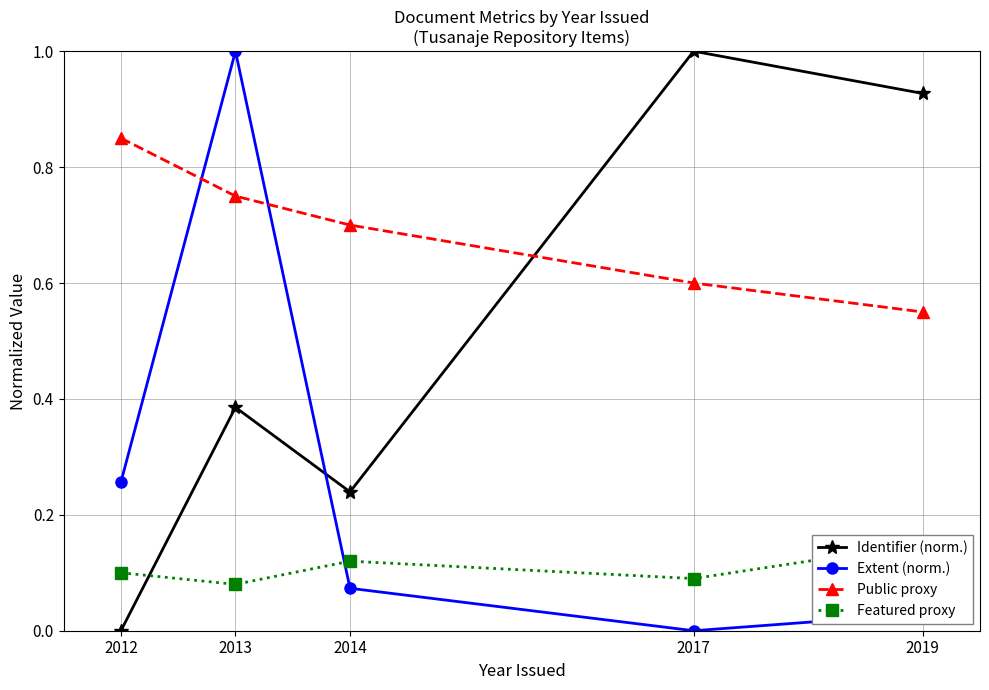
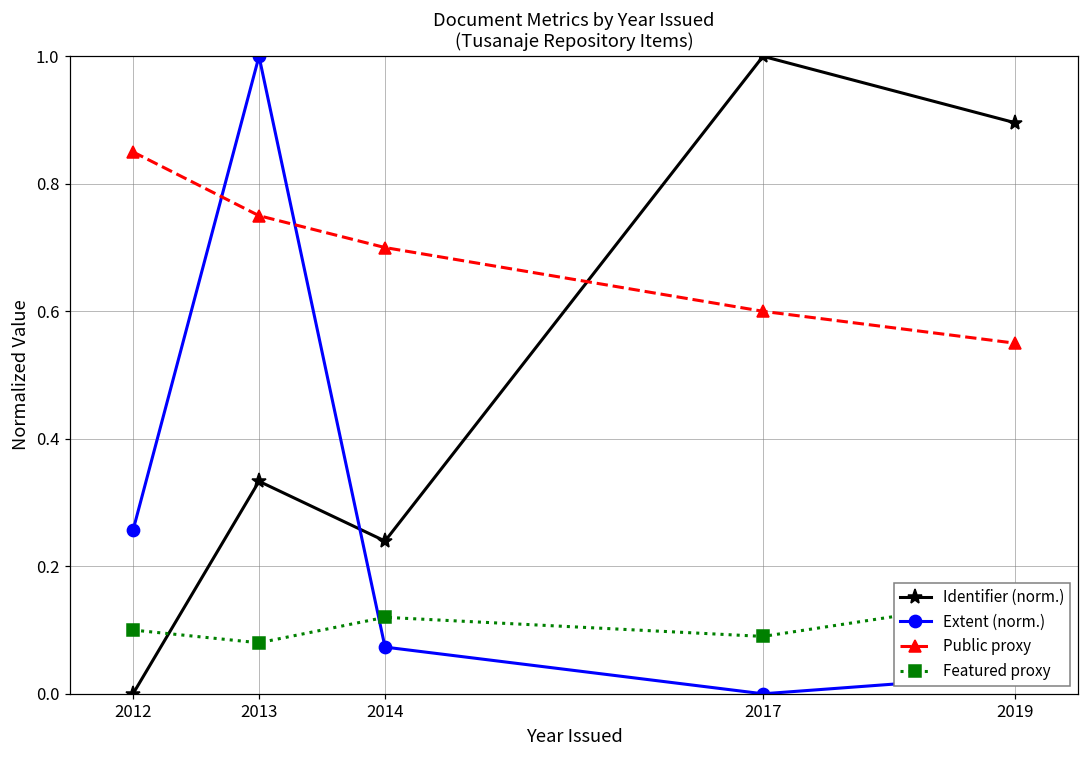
  {
    "Identifier (norm.)": {
      "2012": 0.00,
-     "2013": 0.39,
+     "2013": 0.33,
      "2014": 0.24,
      "2017": 1.00,
-     "2019": 0.93
+     "2019": 0.90
    },
    "Extent (norm.)": {
      "2012": 0.26,
      "2013": 1.00,
      "2014": 0.07,
      "2017": 0.00
    },
    "Public proxy": {
      "2012": 0.85,
      "2013": 0.75,
      "2014": 0.70,
      "2017": 0.60,
      "2019": 0.55
    },
    "Featured proxy": {
      "2012": 0.10,
      "2013": 0.08,
      "2014": 0.12,
      "2017": 0.09
    }
  }
